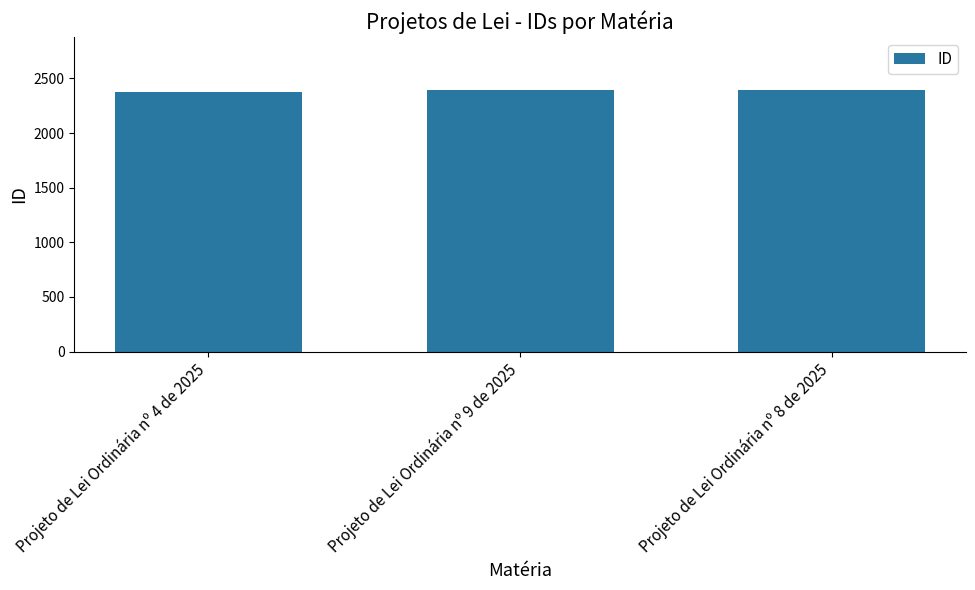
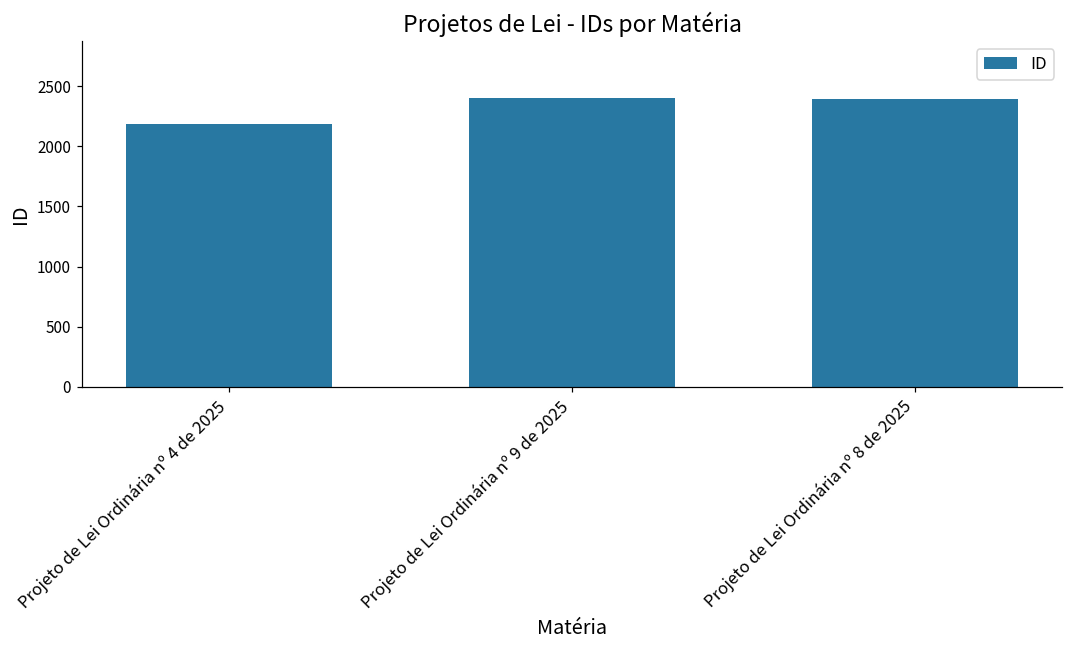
  {
-   "Projeto de Lei Ordinária nº 4 de 2025": 2370,
+   "Projeto de Lei Ordinária nº 4 de 2025": 2190,
    "Projeto de Lei Ordinária nº 9 de 2025": 2400,
    "Projeto de Lei Ordinária nº 8 de 2025": 2400
  }
